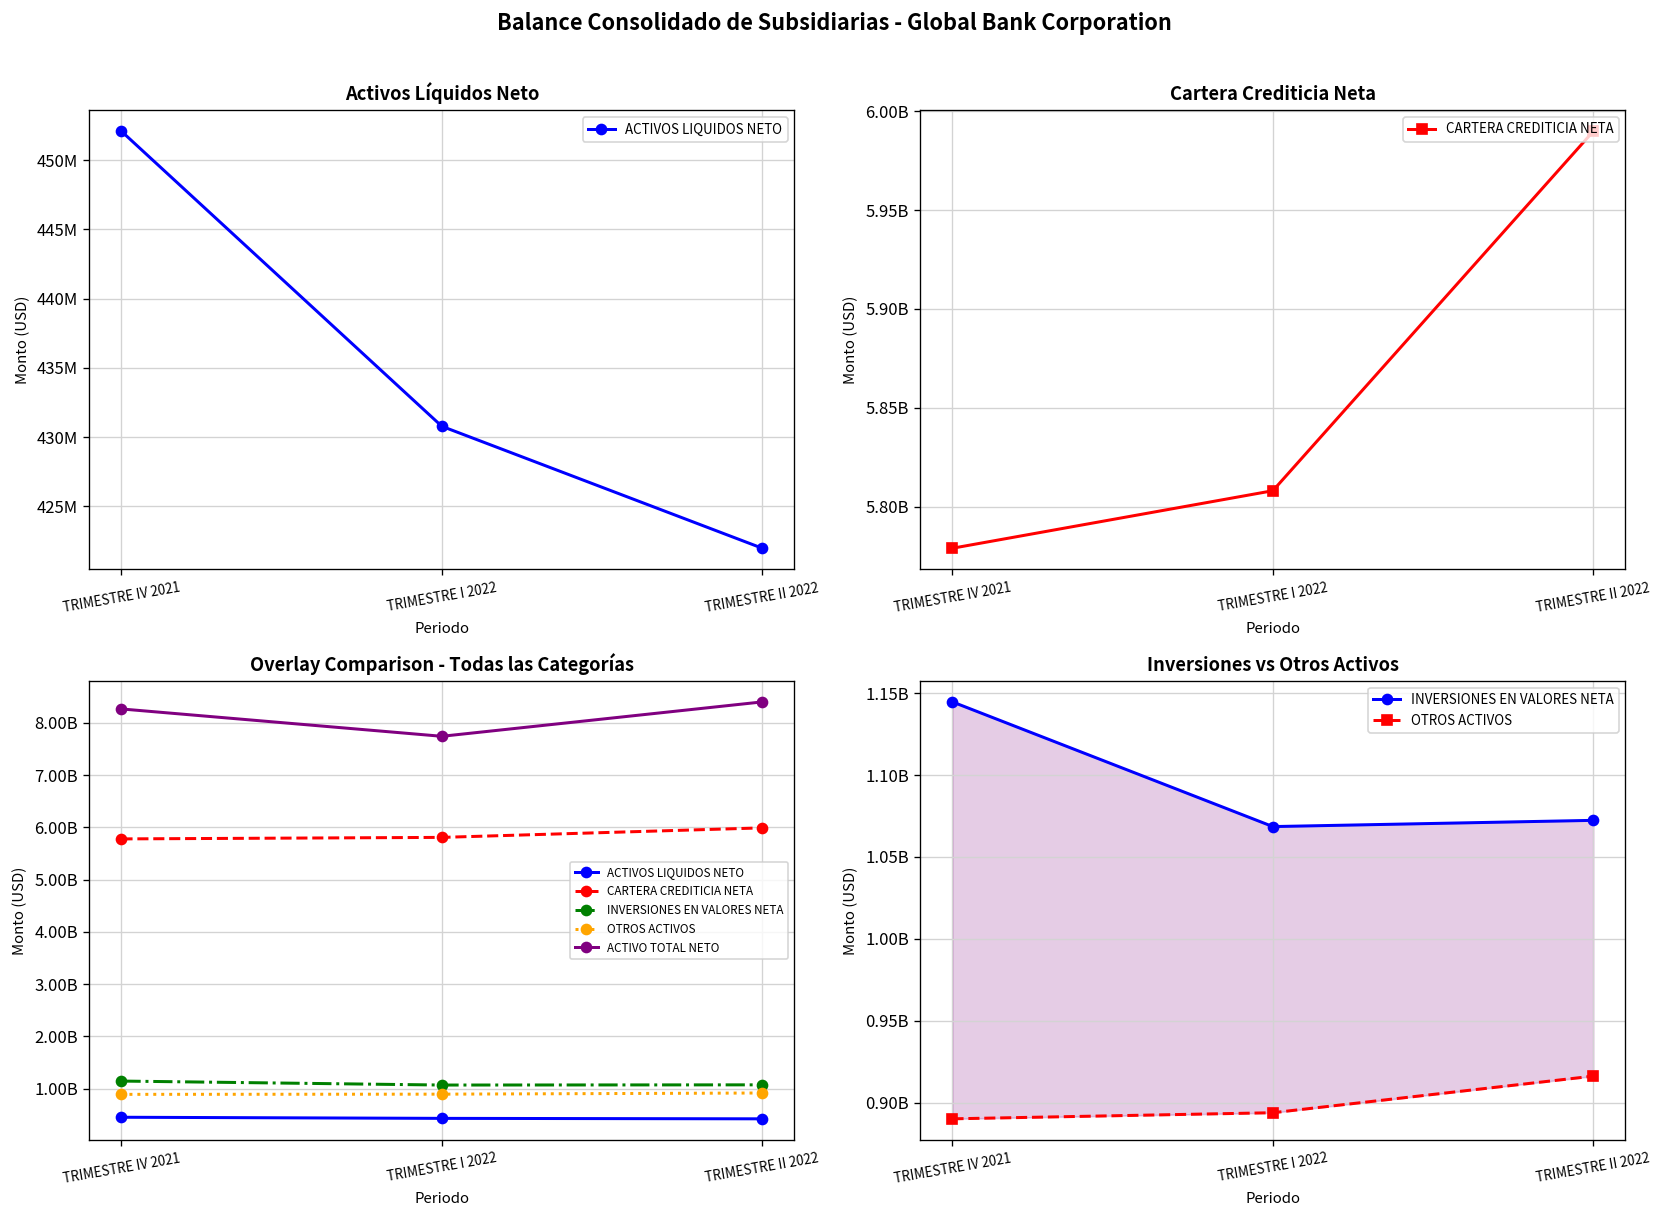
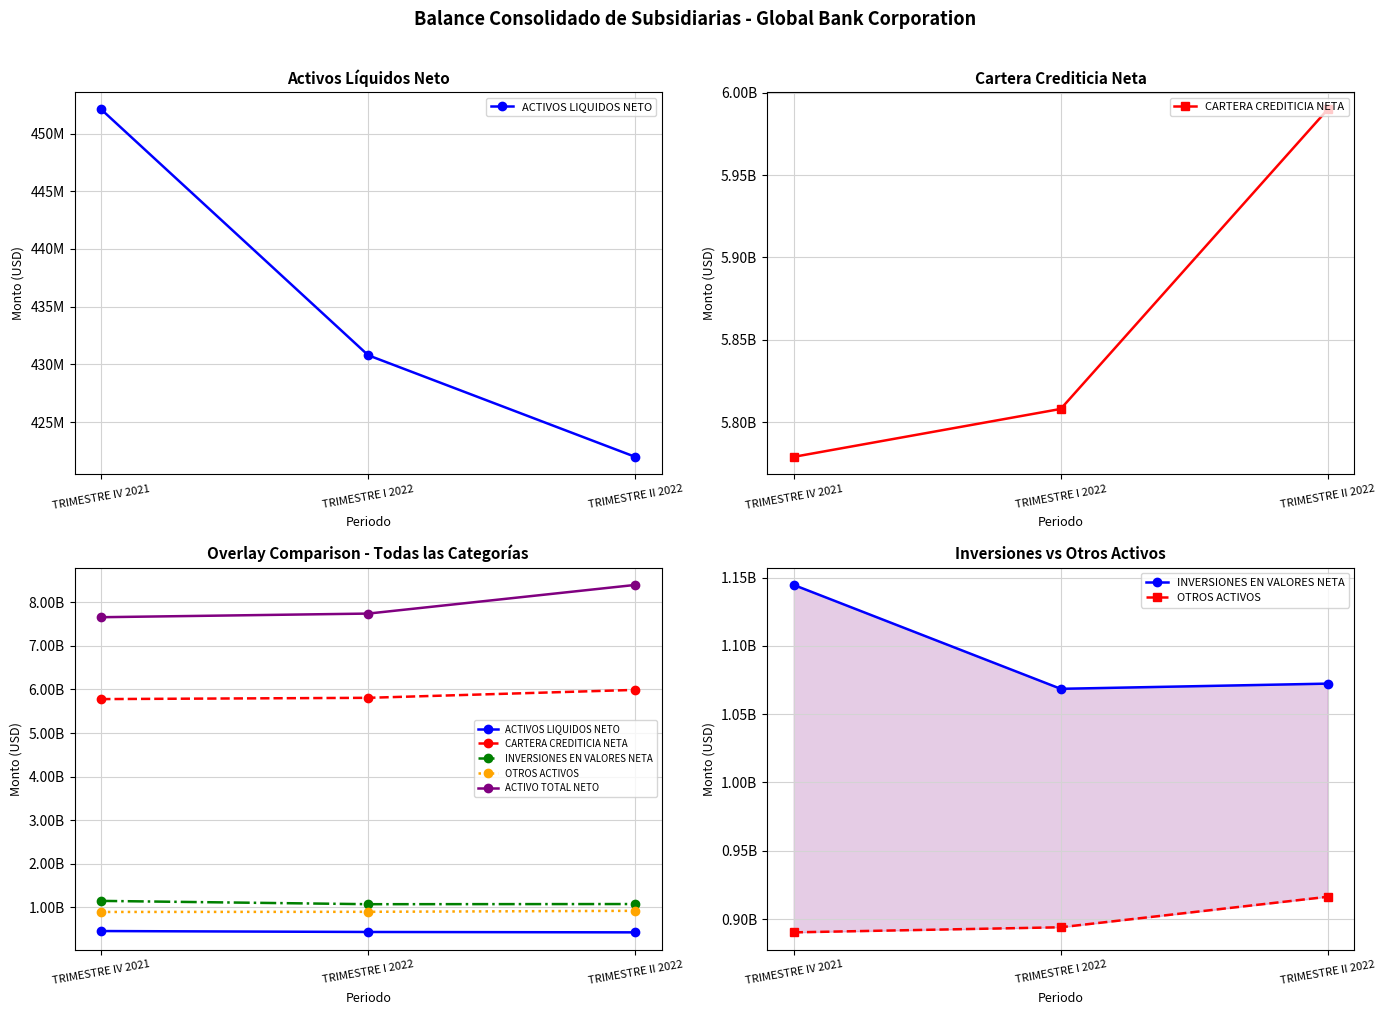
  {
    "Activos Líquidos Neto": {
      "TRIMESTRE IV 2021": 452100000,
      "TRIMESTRE I 2022": 430800000,
      "TRIMESTRE II 2022": 422000000
    },
    "Cartera Crediticia Neta": {
      "TRIMESTRE IV 2021": 5779000000,
      "TRIMESTRE I 2022": 5808000000
    },
    "Overlay Comparison - Todas las Categorías": {
      "ACTIVOS LIQUIDOS NETO": {
        "TRIMESTRE IV 2021": 500000000,
        "TRIMESTRE I 2022": 400000000,
        "TRIMESTRE II 2022": 400000000
      },
      "CARTERA CREDITICIA NETA": {
        "TRIMESTRE IV 2021": 5800000000,
        "TRIMESTRE I 2022": 5800000000,
        "TRIMESTRE II 2022": 6000000000
      },
      "ACTIVO TOTAL NETO": {
-       "TRIMESTRE IV 2021": 8300000000,
+       "TRIMESTRE IV 2021": 7700000000,
        "TRIMESTRE I 2022": 7700000000,
        "TRIMESTRE II 2022": 8400000000
      }
    },
    "Inversiones vs Otros Activos": {
      "INVERSIONES EN VALORES NETA": {
        "TRIMESTRE IV 2021": 1145000000,
        "TRIMESTRE I 2022": 1069000000,
        "TRIMESTRE II 2022": 1072000000
      },
      "OTROS ACTIVOS": {
        "TRIMESTRE IV 2021": 890000000,
        "TRIMESTRE I 2022": 894000000,
        "TRIMESTRE II 2022": 916000000
      }
    }
  }
